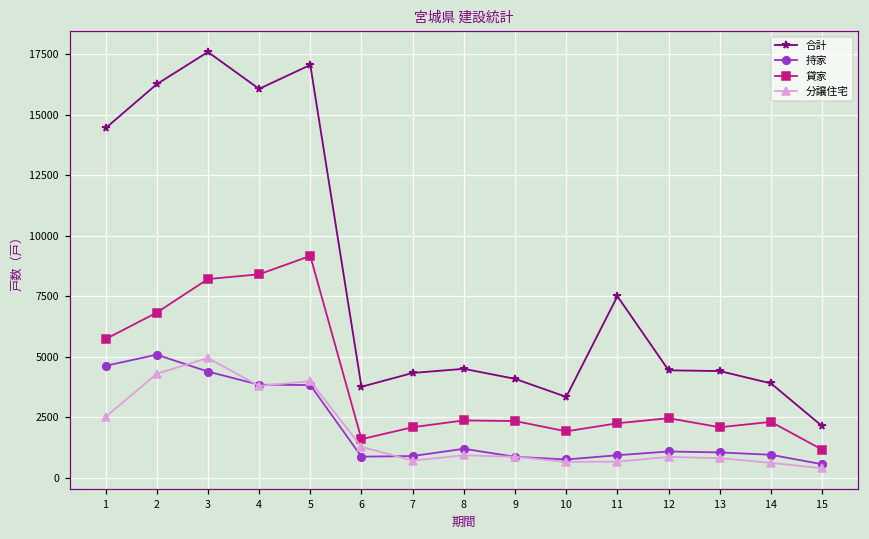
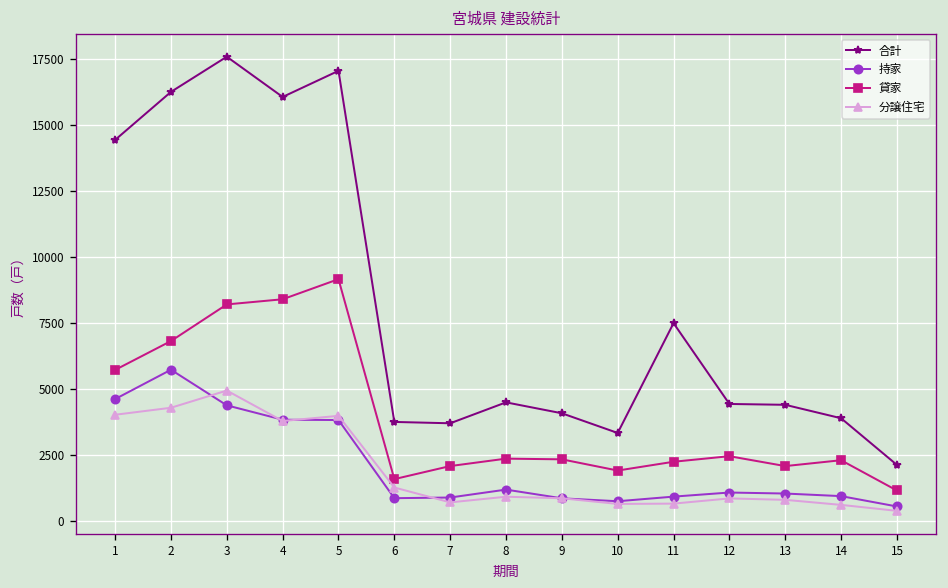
  {
    "合計": {
      "1": 14500,
      "2": 16300,
      "3": 17600,
      "4": 16100,
      "5": 17100,
      "6": 3800,
-     "7": 4300,
+     "7": 3700,
      "8": 4500,
      "9": 4100,
      "10": 3300,
      "11": 7500,
      "12": 4400,
      "13": 4400,
      "14": 3900,
      "15": 2100
    },
    "持家": {
      "1": 4600,
-     "2": 5100,
+     "2": 5700,
      "3": 4400,
      "5": 3800,
      "6": 900,
      "7": 900,
      "8": 1200,
      "11": 900,
      "12": 1100,
      "13": 1100,
      "14": 1000,
      "15": 600
    },
    "貸家": {
      "1": 5700,
      "2": 6800,
      "3": 8200,
      "4": 8400,
      "5": 9200,
      "6": 1600,
      "7": 2100,
      "8": 2400,
      "9": 2300,
      "10": 1900,
      "11": 2300,
      "12": 2500,
      "13": 2100,
      "14": 2300,
      "15": 1200
    },
    "分譲住宅": {
-     "1": 2500,
+     "1": 4000,
      "2": 4300,
      "3": 5000,
      "5": 4000,
      "6": 1300,
      "7": 700,
      "8": 900,
      "11": 700,
      "12": 900,
      "13": 800,
      "14": 600,
      "15": 400
    }
  }
